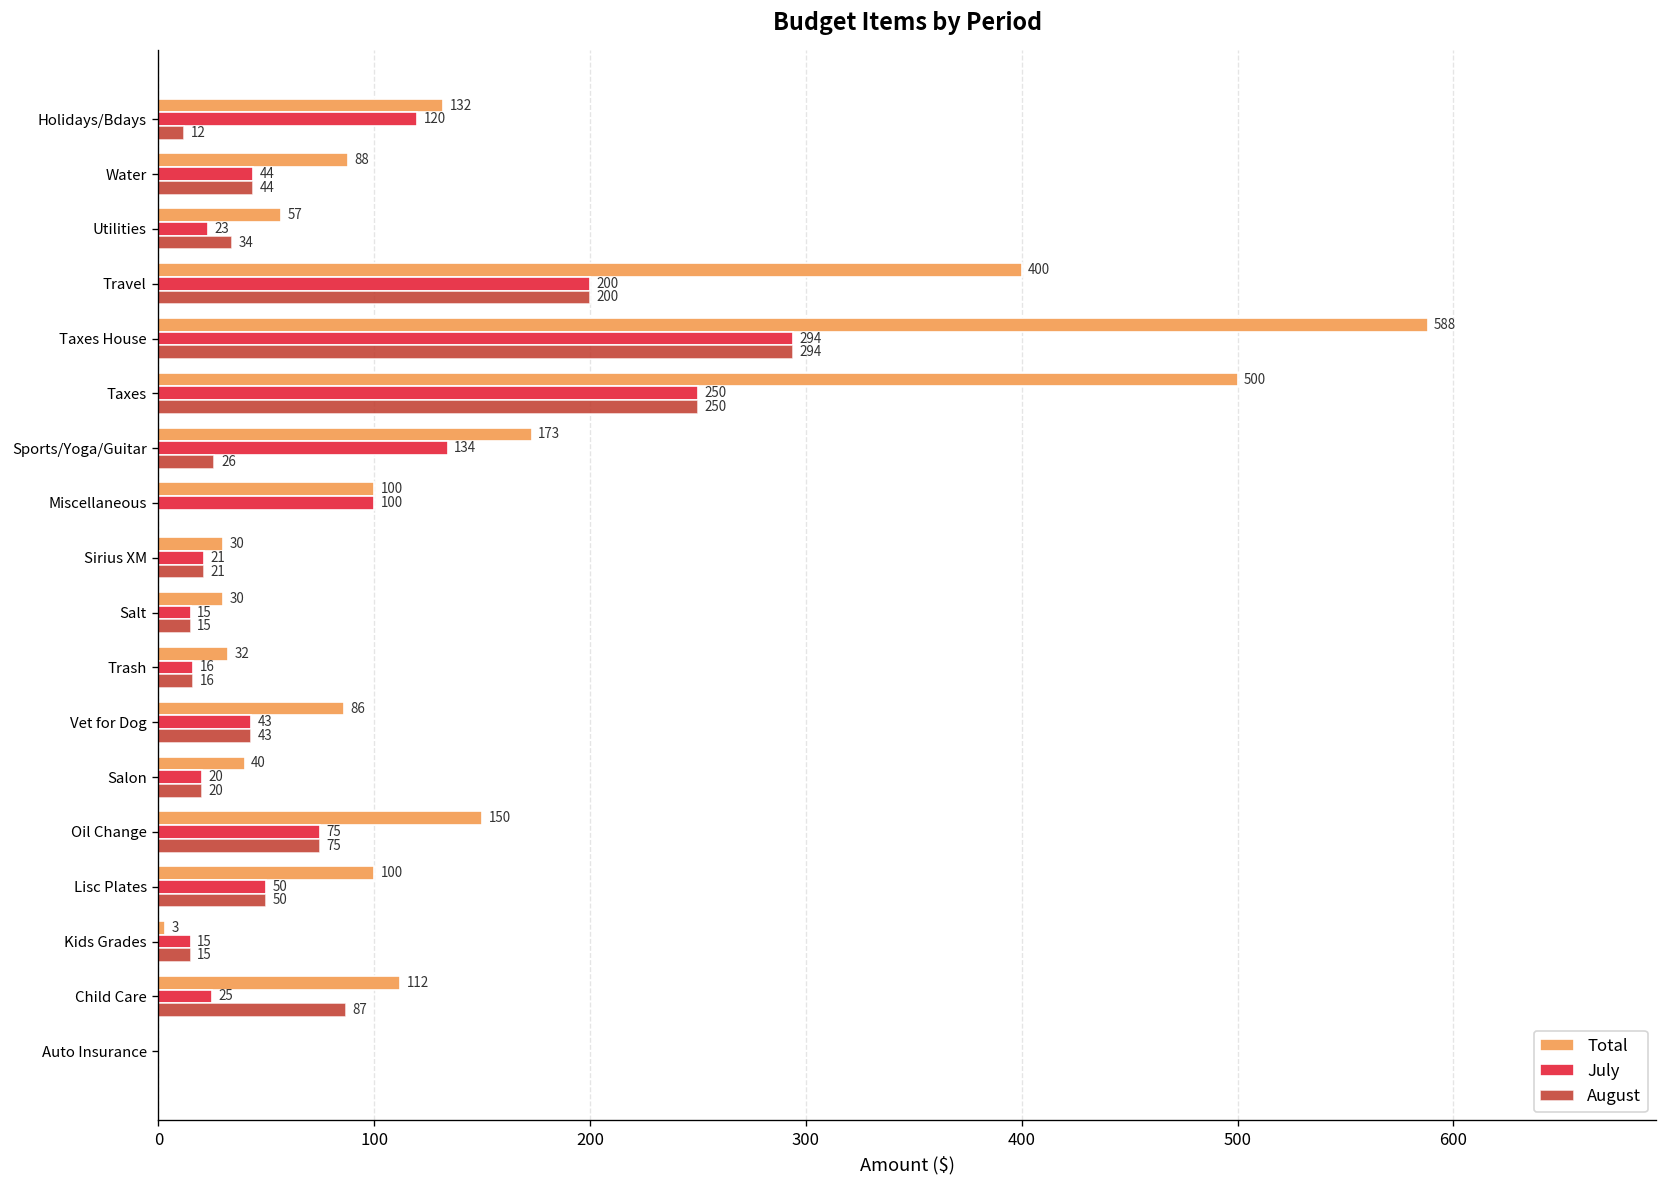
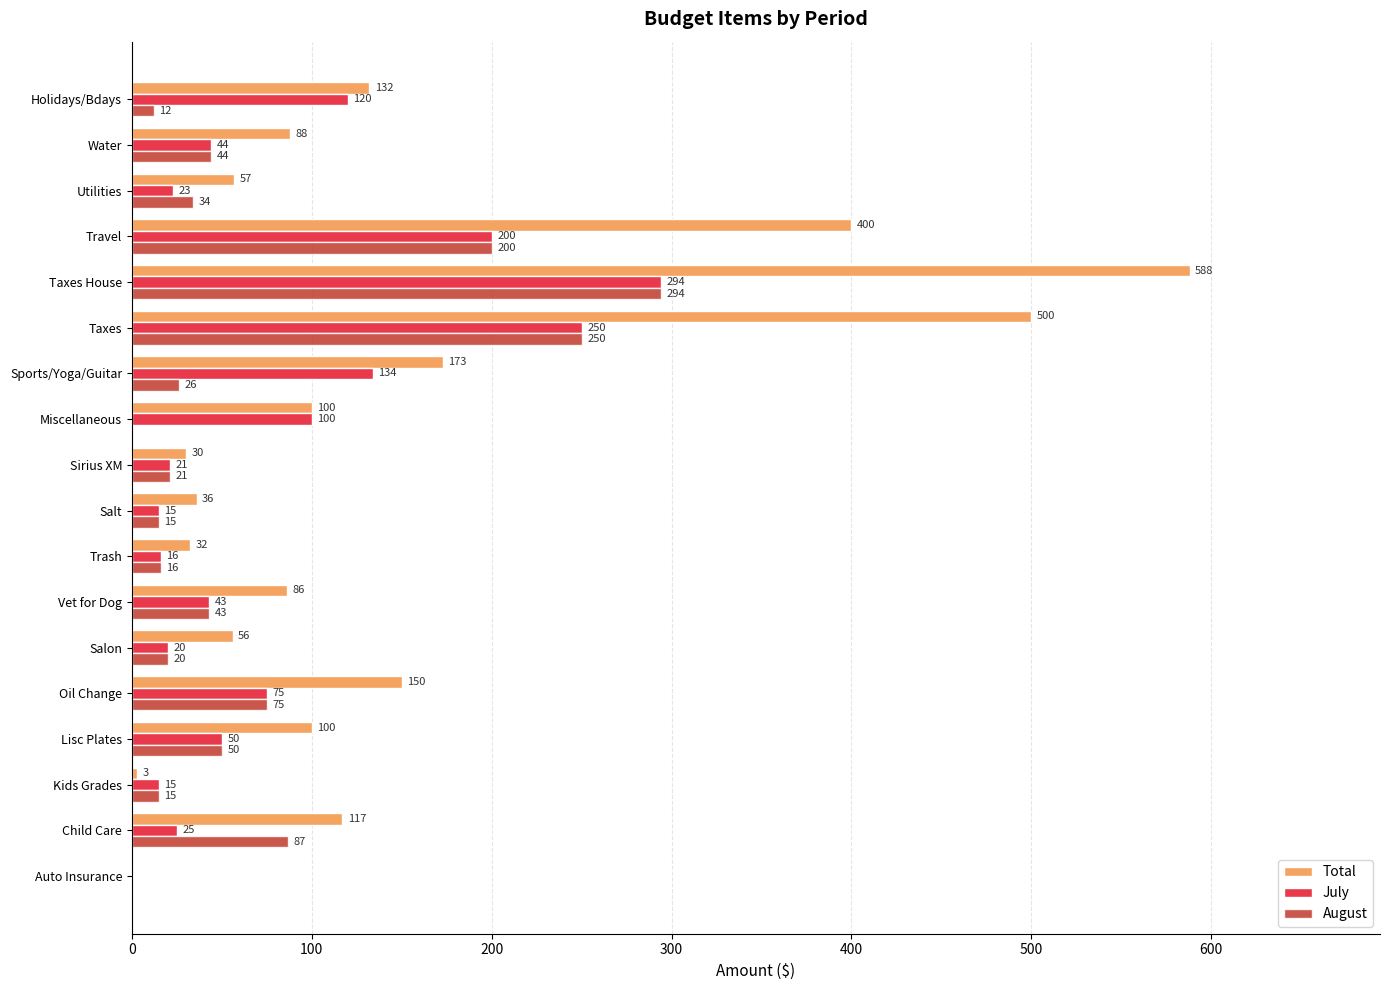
  {
    "Total": {
      "Holidays/Bdays": 132,
      "Water": 88,
      "Utilities": 57,
      "Travel": 400,
      "Taxes House": 588,
      "Taxes": 500,
      "Sports/Yoga/Guitar": 173,
      "Miscellaneous": 100,
      "Sirius XM": 30,
-     "Salt": 30,
+     "Salt": 36,
      "Trash": 32,
      "Vet for Dog": 86,
-     "Salon": 40,
+     "Salon": 56,
      "Oil Change": 150,
      "Lisc Plates": 100,
      "Kids Grades": 3,
-     "Child Care": 112
+     "Child Care": 117
    }
  }
